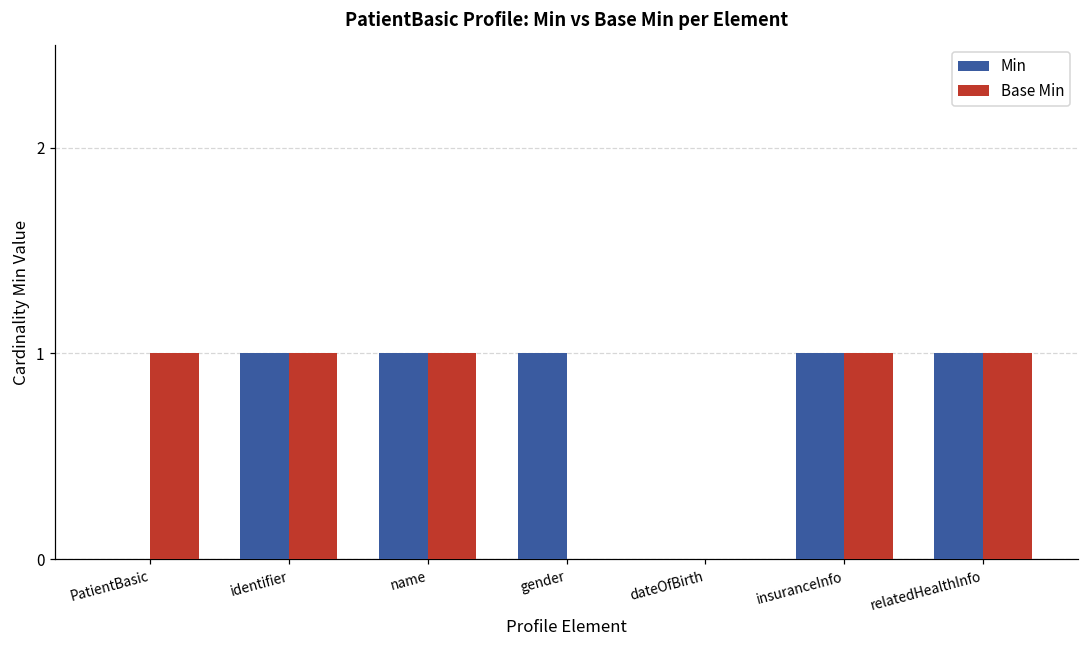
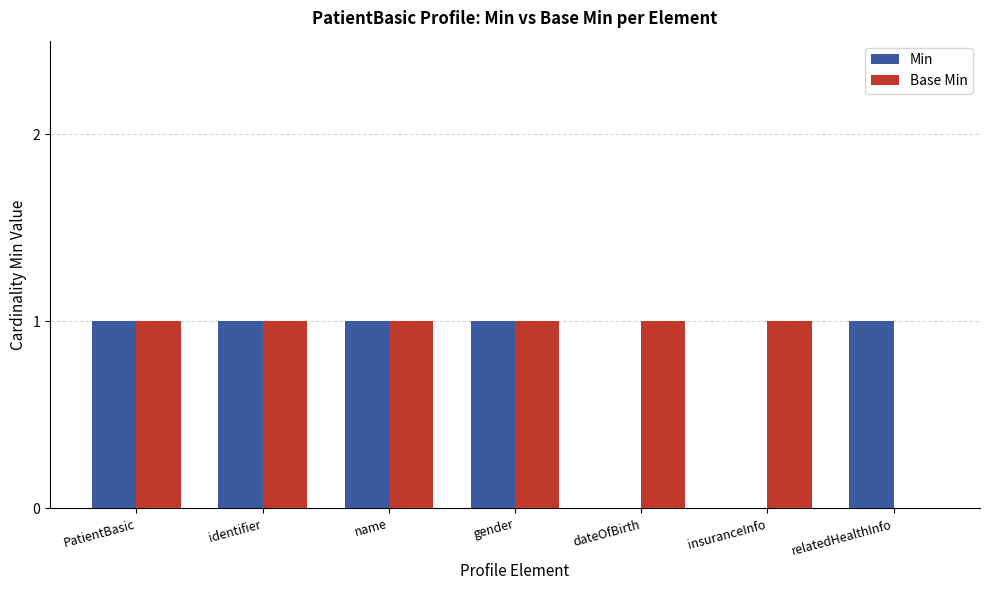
  {
    "Min": {
-     "PatientBasic": 0,
+     "PatientBasic": 1,
      "identifier": 1,
      "name": 1,
      "gender": 1,
      "dateOfBirth": 0,
-     "insuranceInfo": 1,
+     "insuranceInfo": 0,
      "relatedHealthInfo": 1
    },
    "Base Min": {
      "PatientBasic": 1,
      "identifier": 1,
      "name": 1,
-     "gender": 0,
-     "dateOfBirth": 0,
+     "gender": 1,
+     "dateOfBirth": 1,
      "insuranceInfo": 1,
-     "relatedHealthInfo": 1
+     "relatedHealthInfo": 0
    }
  }
